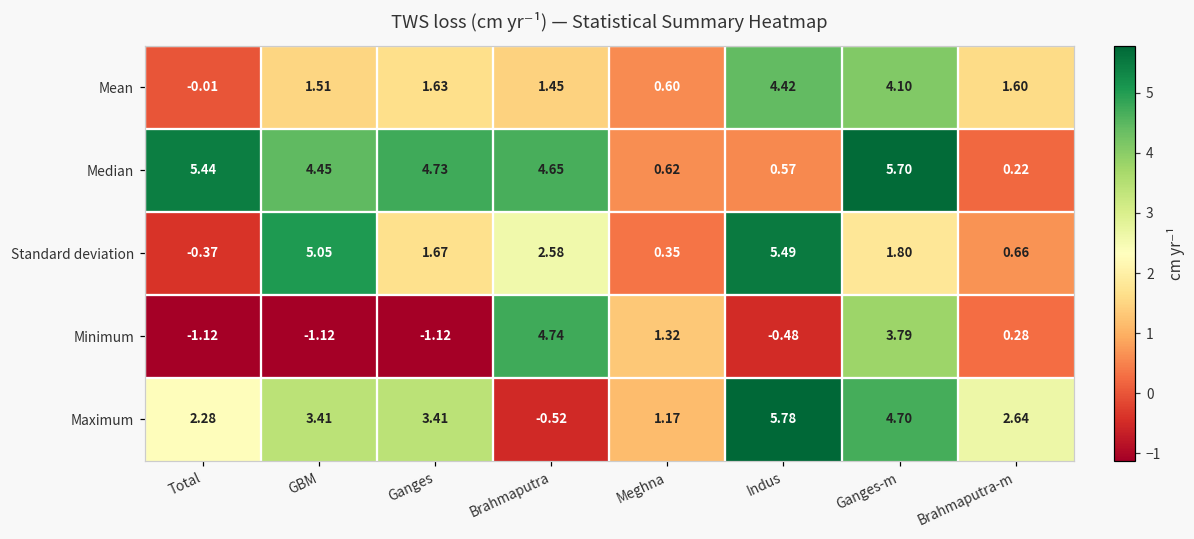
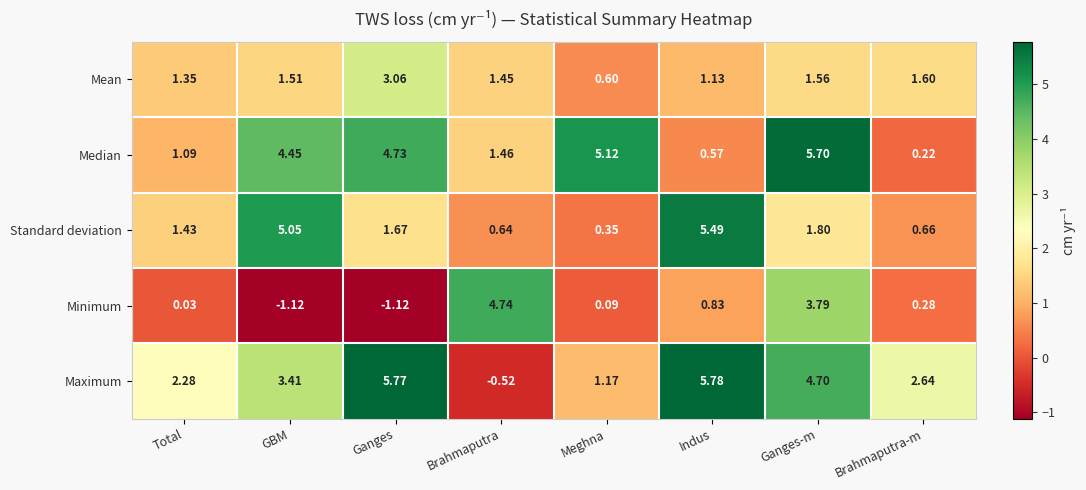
  {
    "Mean": {
-     "Total": -0.01,
+     "Total": 1.35,
      "GBM": 1.51,
-     "Ganges": 1.63,
+     "Ganges": 3.06,
      "Brahmaputra": 1.45,
      "Meghna": 0.60,
-     "Indus": 4.42,
-     "Ganges-m": 4.10,
+     "Indus": 1.13,
+     "Ganges-m": 1.56,
      "Brahmaputra-m": 1.60
    },
    "Median": {
-     "Total": 5.44,
+     "Total": 1.09,
      "GBM": 4.45,
      "Ganges": 4.73,
-     "Brahmaputra": 4.65,
-     "Meghna": 0.62,
+     "Brahmaputra": 1.46,
+     "Meghna": 5.12,
      "Indus": 0.57,
      "Ganges-m": 5.70,
      "Brahmaputra-m": 0.22
    },
    "Standard deviation": {
-     "Total": -0.37,
+     "Total": 1.43,
      "GBM": 5.05,
      "Ganges": 1.67,
-     "Brahmaputra": 2.58,
+     "Brahmaputra": 0.64,
      "Meghna": 0.35,
      "Indus": 5.49,
      "Ganges-m": 1.80,
      "Brahmaputra-m": 0.66
    },
    "Minimum": {
-     "Total": -1.12,
+     "Total": 0.03,
      "GBM": -1.12,
      "Ganges": -1.12,
      "Brahmaputra": 4.74,
-     "Meghna": 1.32,
-     "Indus": -0.48,
+     "Meghna": 0.09,
+     "Indus": 0.83,
      "Ganges-m": 3.79,
      "Brahmaputra-m": 0.28
    },
    "Maximum": {
      "Total": 2.28,
      "GBM": 3.41,
-     "Ganges": 3.41,
+     "Ganges": 5.77,
      "Brahmaputra": -0.52,
      "Meghna": 1.17,
      "Indus": 5.78,
      "Ganges-m": 4.70,
      "Brahmaputra-m": 2.64
    }
  }
